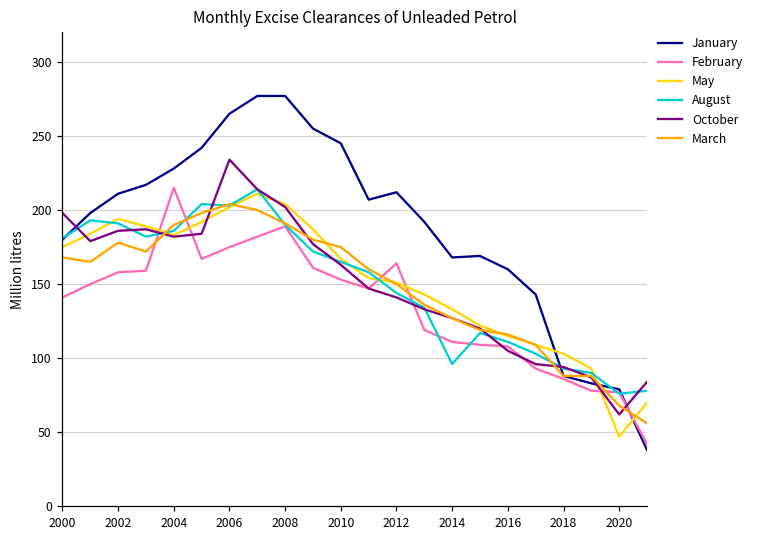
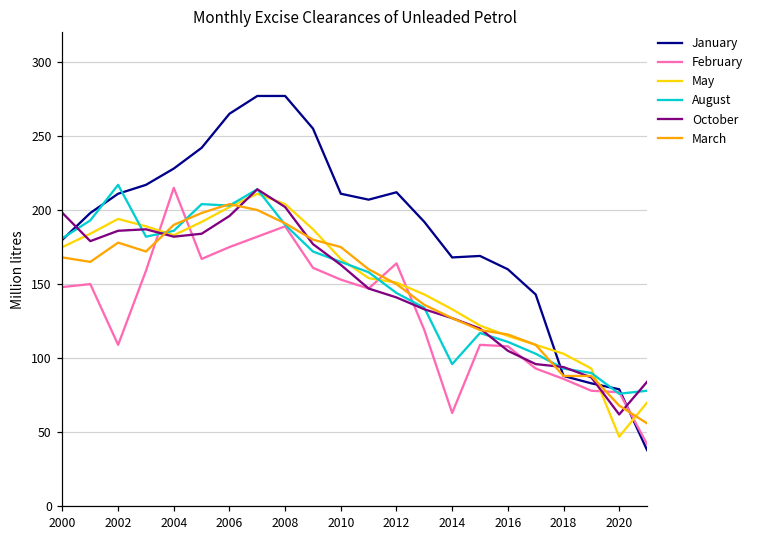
  {
    "January": {
      "2002": 211,
      "2004": 228,
      "2006": 265,
      "2008": 277,
-     "2010": 245,
+     "2010": 211,
      "2012": 212,
      "2014": 168,
      "2016": 160,
      "2020": 79
    },
    "February": {
-     "2000": 141,
-     "2002": 158,
+     "2000": 148,
+     "2002": 109,
      "2004": 215,
      "2006": 175,
      "2010": 153,
      "2012": 164,
-     "2014": 111,
+     "2014": 63,
      "2016": 108,
      "2018": 86
    },
    "August": {
-     "2002": 191,
+     "2002": 217,
      "2004": 186,
      "2010": 165,
      "2012": 144,
      "2014": 96,
      "2016": 111
    },
    "October": {
      "2000": 198,
      "2002": 186,
-     "2006": 234,
+     "2006": 196,
      "2008": 202,
      "2010": 163,
      "2012": 141,
      "2016": 105,
      "2020": 62
    }
  }
